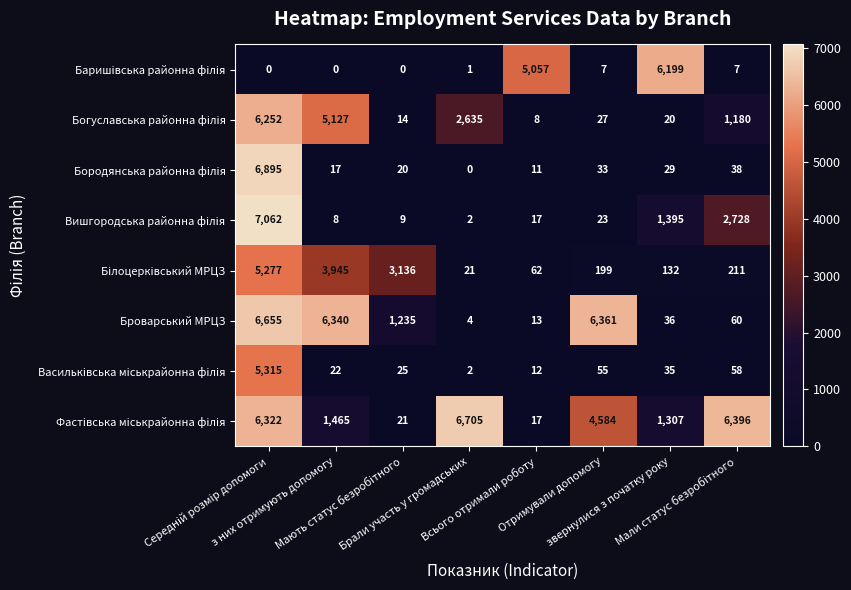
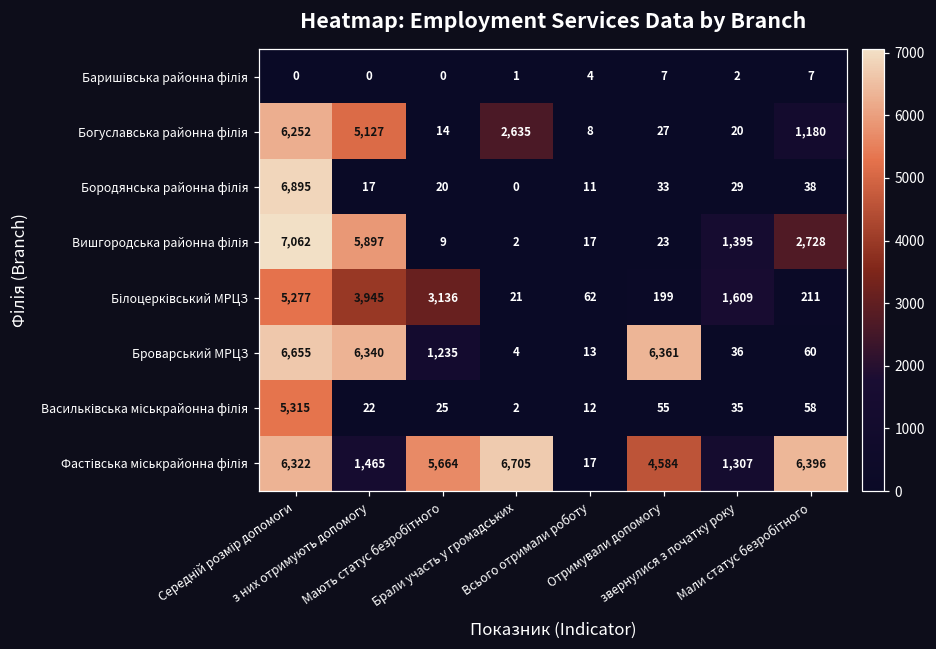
  {
    "Баришівська районна філія": {
      "Середній розмір допомоги": "0",
      "з них отримують допомогу": "0",
      "Мають статус безробітного": "0",
      "Брали участь у громадських": "1",
-     "Всього отримали роботу": "5,057",
+     "Всього отримали роботу": "4",
      "Отримували допомогу": "7",
-     "звернулися з початку року": "6,199",
+     "звернулися з початку року": "2",
      "Мали статус безробітного": "7"
    },
    "Богуславська районна філія": {
      "Середній розмір допомоги": "6,252",
      "з них отримують допомогу": "5,127",
      "Мають статус безробітного": "14",
      "Брали участь у громадських": "2,635",
      "Всього отримали роботу": "8",
      "Отримували допомогу": "27",
      "звернулися з початку року": "20",
      "Мали статус безробітного": "1,180"
    },
    "Бородянська районна філія": {
      "Середній розмір допомоги": "6,895",
      "з них отримують допомогу": "17",
      "Мають статус безробітного": "20",
      "Брали участь у громадських": "0",
      "Всього отримали роботу": "11",
      "Отримували допомогу": "33",
      "звернулися з початку року": "29",
      "Мали статус безробітного": "38"
    },
    "Вишгородська районна філія": {
      "Середній розмір допомоги": "7,062",
-     "з них отримують допомогу": "8",
+     "з них отримують допомогу": "5,897",
      "Мають статус безробітного": "9",
      "Брали участь у громадських": "2",
      "Всього отримали роботу": "17",
      "Отримували допомогу": "23",
      "звернулися з початку року": "1,395",
      "Мали статус безробітного": "2,728"
    },
    "Білоцерківський МРЦЗ": {
      "Середній розмір допомоги": "5,277",
      "з них отримують допомогу": "3,945",
      "Мають статус безробітного": "3,136",
      "Брали участь у громадських": "21",
      "Всього отримали роботу": "62",
      "Отримували допомогу": "199",
-     "звернулися з початку року": "132",
+     "звернулися з початку року": "1,609",
      "Мали статус безробітного": "211"
    },
    "Броварський МРЦЗ": {
      "Середній розмір допомоги": "6,655",
      "з них отримують допомогу": "6,340",
      "Мають статус безробітного": "1,235",
      "Брали участь у громадських": "4",
      "Всього отримали роботу": "13",
      "Отримували допомогу": "6,361",
      "звернулися з початку року": "36",
      "Мали статус безробітного": "60"
    },
    "Васильківська міськрайонна філія": {
      "Середній розмір допомоги": "5,315",
      "з них отримують допомогу": "22",
      "Мають статус безробітного": "25",
      "Брали участь у громадських": "2",
      "Всього отримали роботу": "12",
      "Отримували допомогу": "55",
      "звернулися з початку року": "35",
      "Мали статус безробітного": "58"
    },
    "Фастівська міськрайонна філія": {
      "Середній розмір допомоги": "6,322",
      "з них отримують допомогу": "1,465",
-     "Мають статус безробітного": "21",
+     "Мають статус безробітного": "5,664",
      "Брали участь у громадських": "6,705",
      "Всього отримали роботу": "17",
      "Отримували допомогу": "4,584",
      "звернулися з початку року": "1,307",
      "Мали статус безробітного": "6,396"
    }
  }
